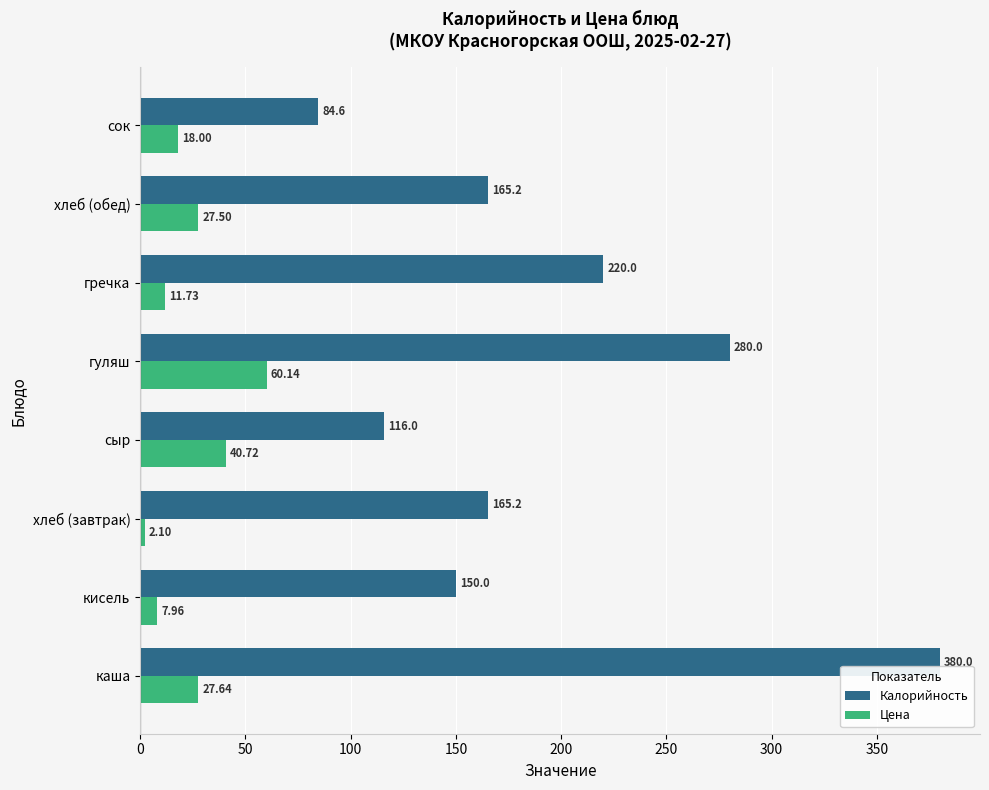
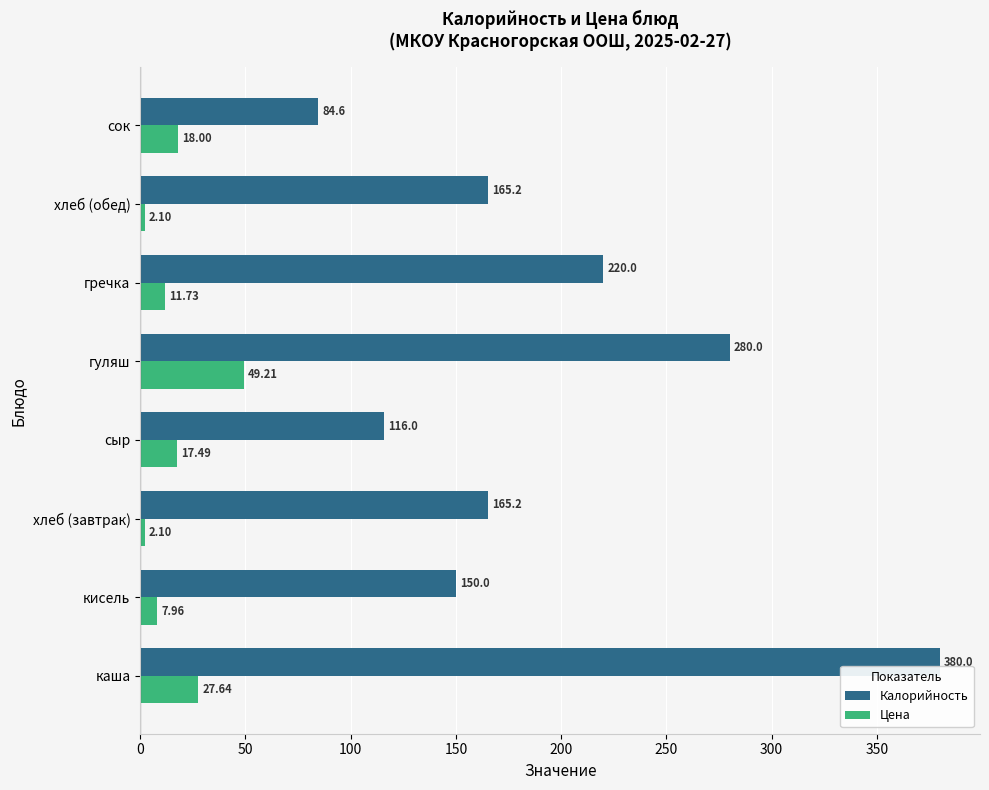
  {
    "Калорийность": {
      "сок": 84.6,
      "хлеб (обед)": 165.2,
      "гречка": 220.0,
      "гуляш": 280.0,
      "сыр": 116.0,
      "хлеб (завтрак)": 165.2,
      "кисель": 150.0
    },
    "Цена": {
      "сок": 18.00,
-     "хлеб (обед)": 27.50,
+     "хлеб (обед)": 2.10,
      "гречка": 11.73,
-     "гуляш": 60.14,
-     "сыр": 40.72,
+     "гуляш": 49.21,
+     "сыр": 17.49,
      "хлеб (завтрак)": 2.10,
      "кисель": 7.96,
      "каша": 27.64
    }
  }
